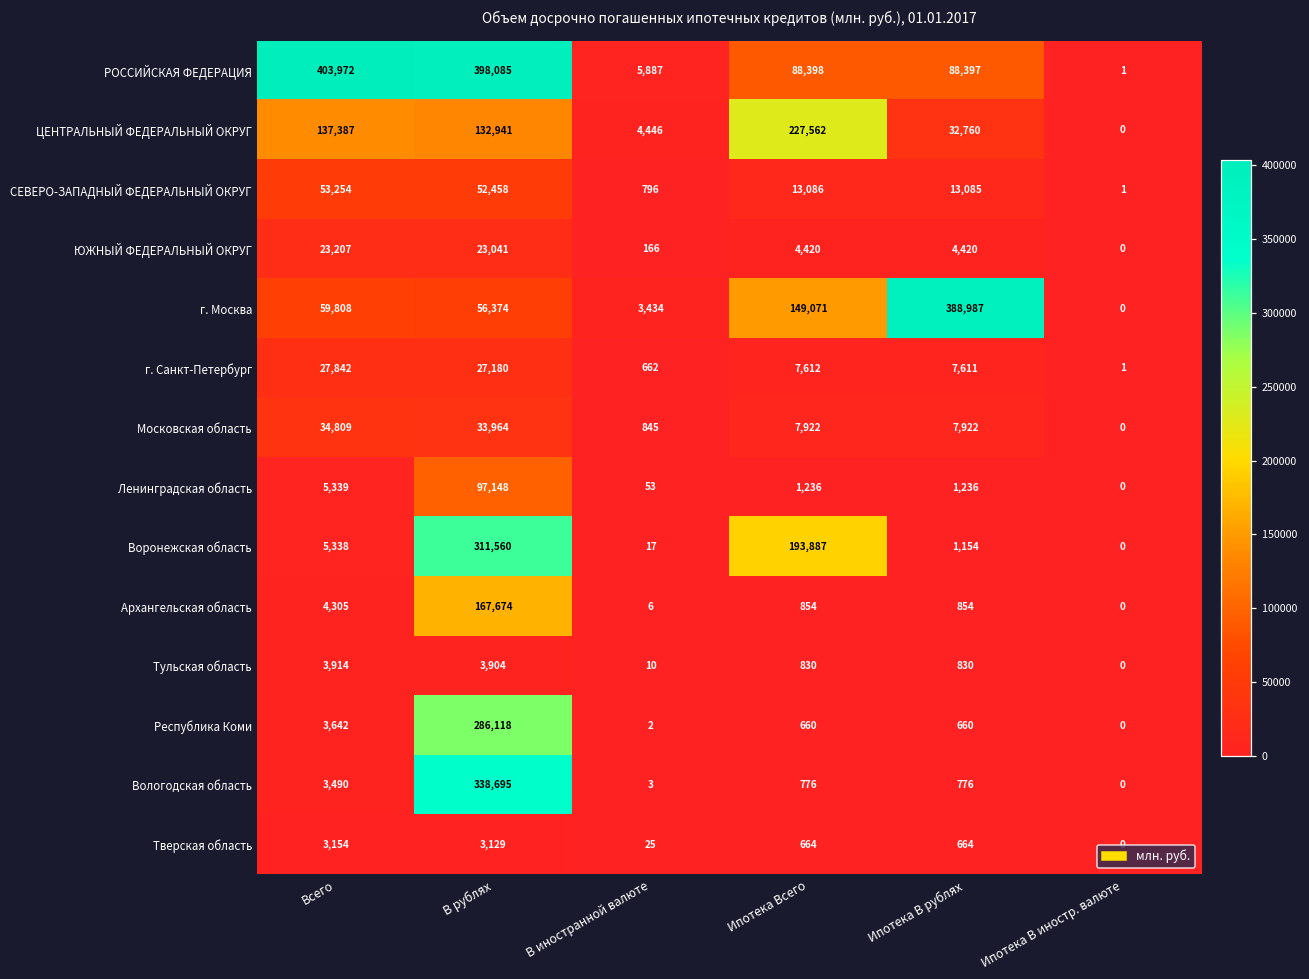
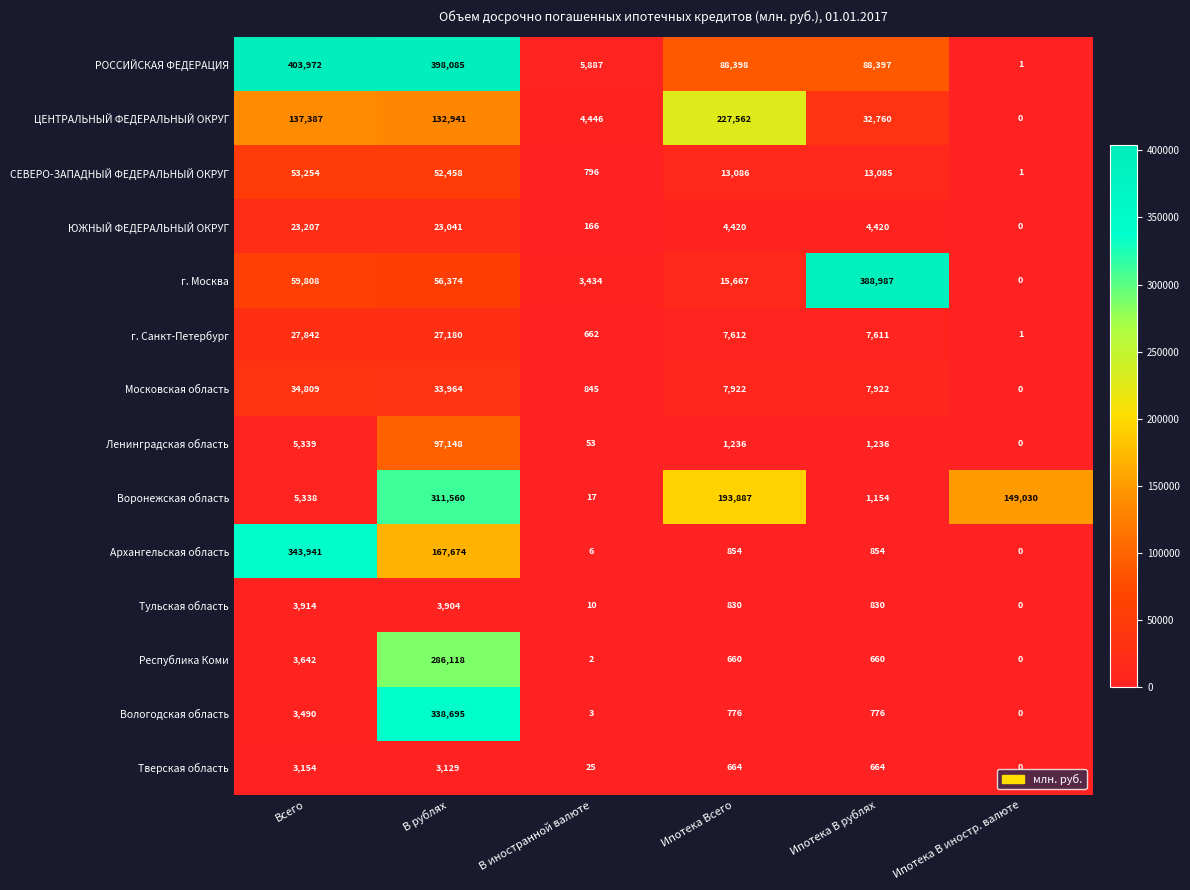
  {
    "РОССИЙСКАЯ ФЕДЕРАЦИЯ": {
      "Всего": "403,972",
      "В рублях": "398,085",
      "В иностранной валюте": "5,887",
      "Ипотека Всего": "88,398",
      "Ипотека В рублях": "88,397",
      "Ипотека В иностр. валюте": "1"
    },
    "ЦЕНТРАЛЬНЫЙ ФЕДЕРАЛЬНЫЙ ОКРУГ": {
      "Всего": "137,387",
      "В рублях": "132,941",
      "В иностранной валюте": "4,446",
      "Ипотека Всего": "227,562",
      "Ипотека В рублях": "32,760",
      "Ипотека В иностр. валюте": "0"
    },
    "СЕВЕРО-ЗАПАДНЫЙ ФЕДЕРАЛЬНЫЙ ОКРУГ": {
      "Всего": "53,254",
      "В рублях": "52,458",
      "В иностранной валюте": "796",
      "Ипотека Всего": "13,086",
      "Ипотека В рублях": "13,085",
      "Ипотека В иностр. валюте": "1"
    },
    "ЮЖНЫЙ ФЕДЕРАЛЬНЫЙ ОКРУГ": {
      "Всего": "23,207",
      "В рублях": "23,041",
      "В иностранной валюте": "166",
      "Ипотека Всего": "4,420",
      "Ипотека В рублях": "4,420",
      "Ипотека В иностр. валюте": "0"
    },
    "г. Москва": {
      "Всего": "59,808",
      "В рублях": "56,374",
      "В иностранной валюте": "3,434",
-     "Ипотека Всего": "149,071",
+     "Ипотека Всего": "15,667",
      "Ипотека В рублях": "388,987",
      "Ипотека В иностр. валюте": "0"
    },
    "г. Санкт-Петербург": {
      "Всего": "27,842",
      "В рублях": "27,180",
      "В иностранной валюте": "662",
      "Ипотека Всего": "7,612",
      "Ипотека В рублях": "7,611",
      "Ипотека В иностр. валюте": "1"
    },
    "Московская область": {
      "Всего": "34,809",
      "В рублях": "33,964",
      "В иностранной валюте": "845",
      "Ипотека Всего": "7,922",
      "Ипотека В рублях": "7,922",
      "Ипотека В иностр. валюте": "0"
    },
    "Ленинградская область": {
      "Всего": "5,339",
      "В рублях": "97,148",
      "В иностранной валюте": "53",
      "Ипотека Всего": "1,236",
      "Ипотека В рублях": "1,236",
      "Ипотека В иностр. валюте": "0"
    },
    "Воронежская область": {
      "Всего": "5,338",
      "В рублях": "311,560",
      "В иностранной валюте": "17",
      "Ипотека Всего": "193,887",
      "Ипотека В рублях": "1,154",
-     "Ипотека В иностр. валюте": "0"
+     "Ипотека В иностр. валюте": "149,030"
    },
    "Архангельская область": {
-     "Всего": "4,305",
+     "Всего": "343,941",
      "В рублях": "167,674",
      "В иностранной валюте": "6",
      "Ипотека Всего": "854",
      "Ипотека В рублях": "854",
      "Ипотека В иностр. валюте": "0"
    },
    "Тульская область": {
      "Всего": "3,914",
      "В рублях": "3,904",
      "В иностранной валюте": "10",
      "Ипотека Всего": "830",
      "Ипотека В рублях": "830",
      "Ипотека В иностр. валюте": "0"
    },
    "Республика Коми": {
      "Всего": "3,642",
      "В рублях": "286,118",
      "В иностранной валюте": "2",
      "Ипотека Всего": "660",
      "Ипотека В рублях": "660",
      "Ипотека В иностр. валюте": "0"
    },
    "Вологодская область": {
      "Всего": "3,490",
      "В рублях": "338,695",
      "В иностранной валюте": "3",
      "Ипотека Всего": "776",
      "Ипотека В рублях": "776",
      "Ипотека В иностр. валюте": "0"
    },
    "Тверская область": {
      "Всего": "3,154",
      "В рублях": "3,129",
      "В иностранной валюте": "25",
      "Ипотека Всего": "664",
      "Ипотека В рублях": "664"
    }
  }
